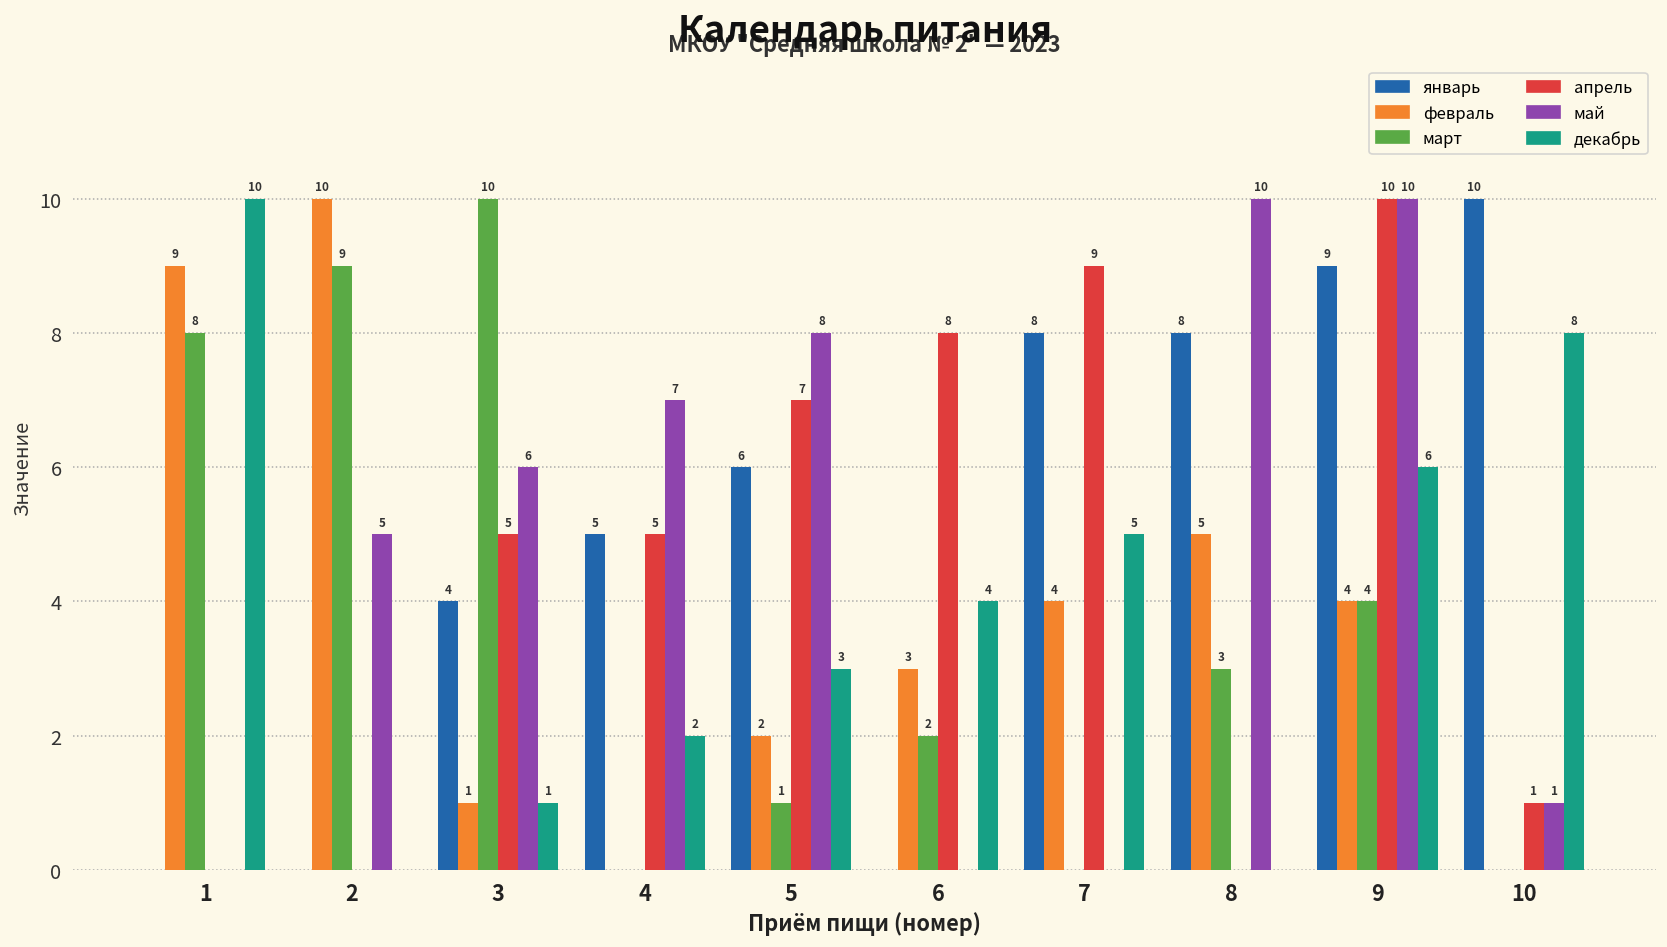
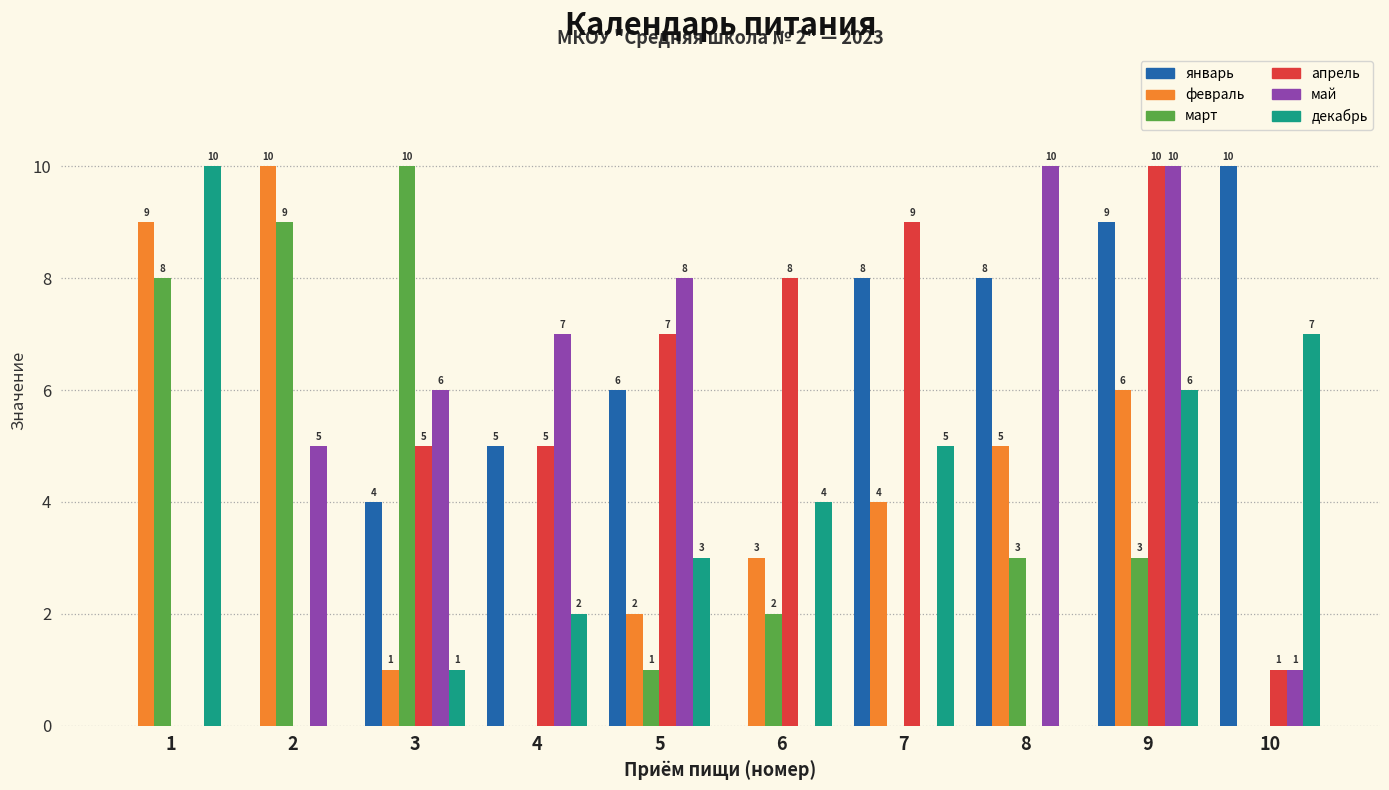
  {
    "январь": {
      "3": 4,
      "4": 5,
      "5": 6,
      "7": 8,
      "8": 8,
      "9": 9,
      "10": 10
    },
    "февраль": {
      "1": 9,
      "2": 10,
      "3": 1,
      "5": 2,
      "6": 3,
      "7": 4,
      "8": 5,
-     "9": 4
+     "9": 6
    },
    "март": {
      "1": 8,
      "2": 9,
      "3": 10,
      "5": 1,
      "6": 2,
      "8": 3,
-     "9": 4
+     "9": 3
    },
    "апрель": {
      "3": 5,
      "4": 5,
      "5": 7,
      "6": 8,
      "7": 9,
      "9": 10,
      "10": 1
    },
    "май": {
      "2": 5,
      "3": 6,
      "4": 7,
      "5": 8,
      "8": 10,
      "9": 10,
      "10": 1
    },
    "декабрь": {
      "1": 10,
      "3": 1,
      "4": 2,
      "5": 3,
      "6": 4,
      "7": 5,
      "9": 6,
-     "10": 8
+     "10": 7
    }
  }
